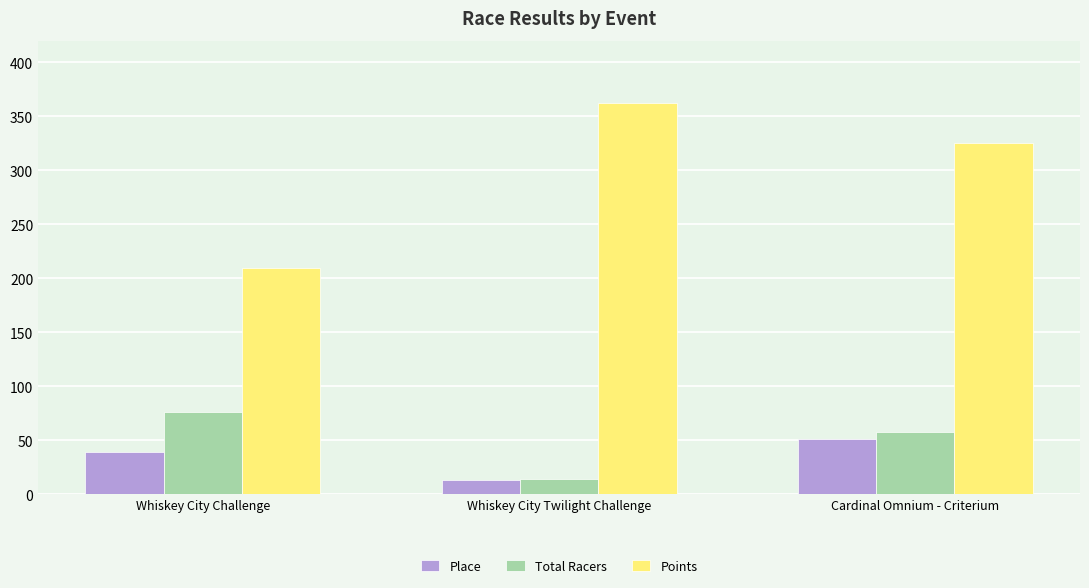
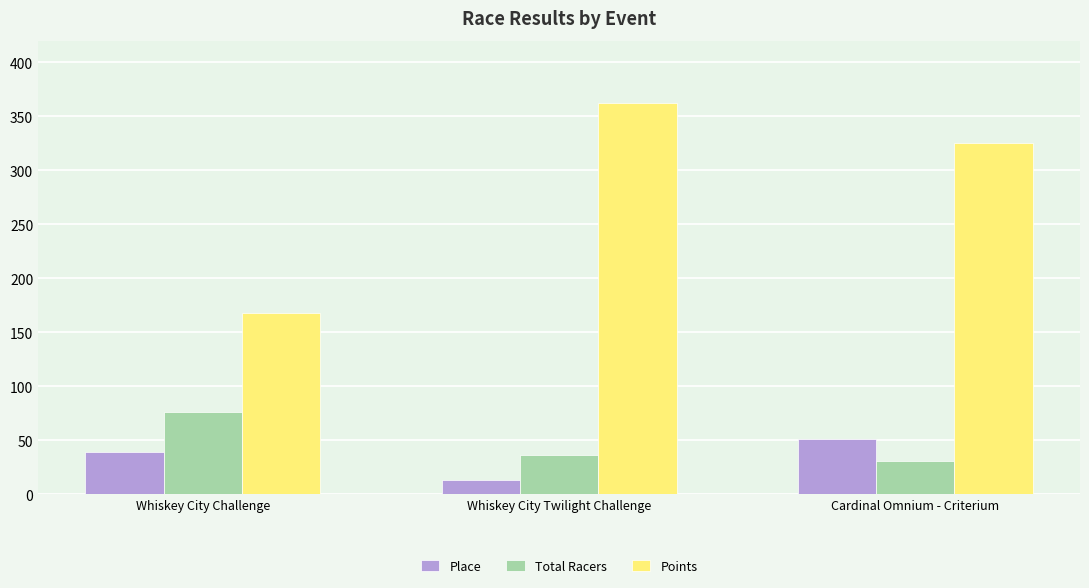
  {
    "Place": {
      "Whiskey City Challenge": 39,
      "Whiskey City Twilight Challenge": 13,
      "Cardinal Omnium - Criterium": 51
    },
    "Total Racers": {
      "Whiskey City Challenge": 76,
-     "Whiskey City Twilight Challenge": 14,
-     "Cardinal Omnium - Criterium": 58
+     "Whiskey City Twilight Challenge": 36,
+     "Cardinal Omnium - Criterium": 31
    },
    "Points": {
-     "Whiskey City Challenge": 209,
+     "Whiskey City Challenge": 168,
      "Whiskey City Twilight Challenge": 362,
      "Cardinal Omnium - Criterium": 325
    }
  }
